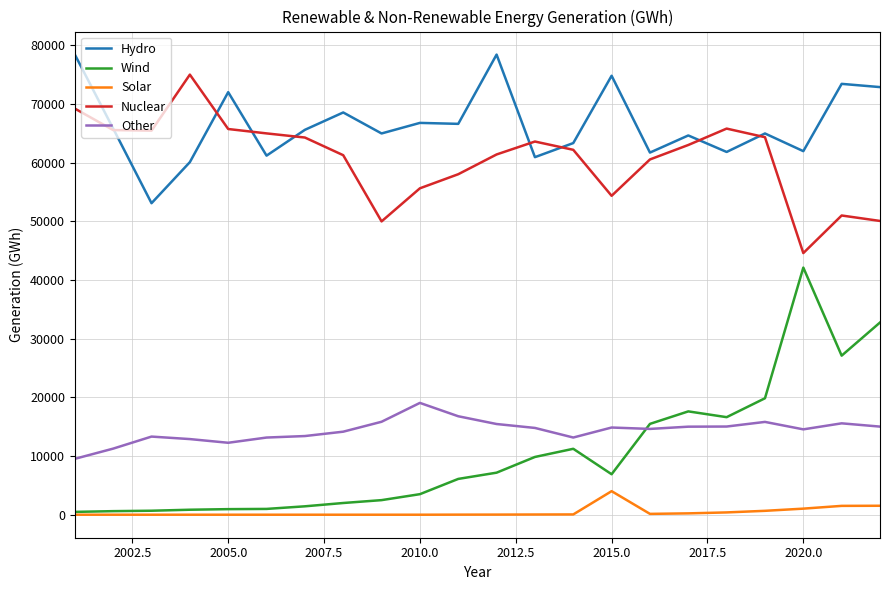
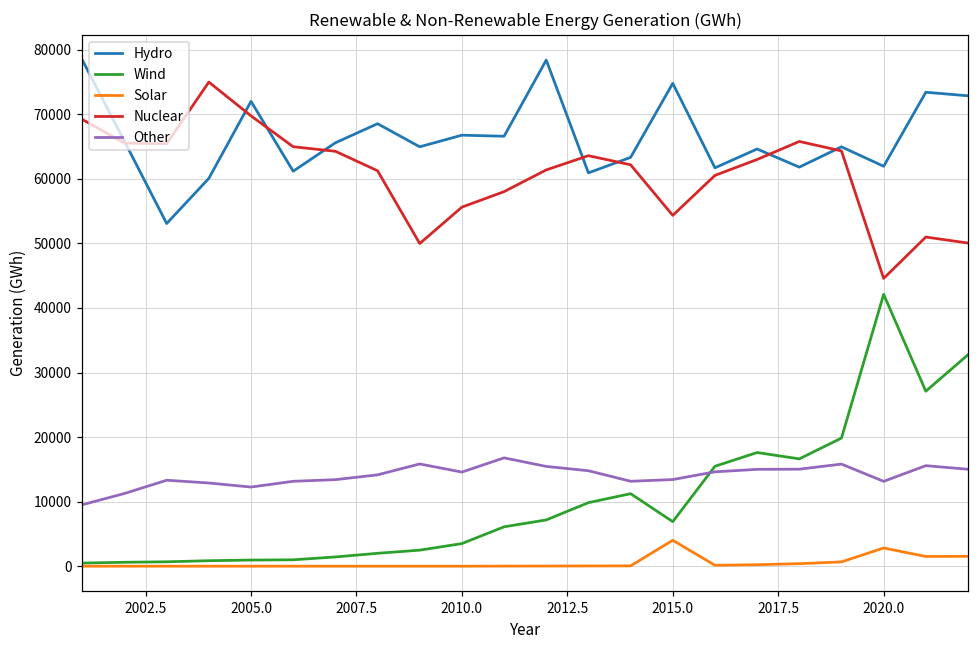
  {
    "Hydro": {
      "2005.0": 72000,
      "2010.0": 67000,
      "2015.0": 75000,
      "2020.0": 62000
    },
    "Wind": {
      "2005.0": 1000,
      "2010.0": 4000,
      "2015.0": 7000,
      "2020.0": 42000
    },
    "Solar": {
      "2005.0": 0,
      "2010.0": 0,
      "2015.0": 4000,
-     "2020.0": 1000
+     "2020.0": 3000
    },
    "Nuclear": {
-     "2005.0": 66000,
+     "2005.0": 70000,
      "2010.0": 56000,
      "2015.0": 54000,
      "2020.0": 45000
    },
    "Other": {
      "2005.0": 12000,
-     "2010.0": 19000,
-     "2015.0": 15000,
-     "2020.0": 15000
+     "2010.0": 15000,
+     "2015.0": 13000,
+     "2020.0": 13000
    }
  }
